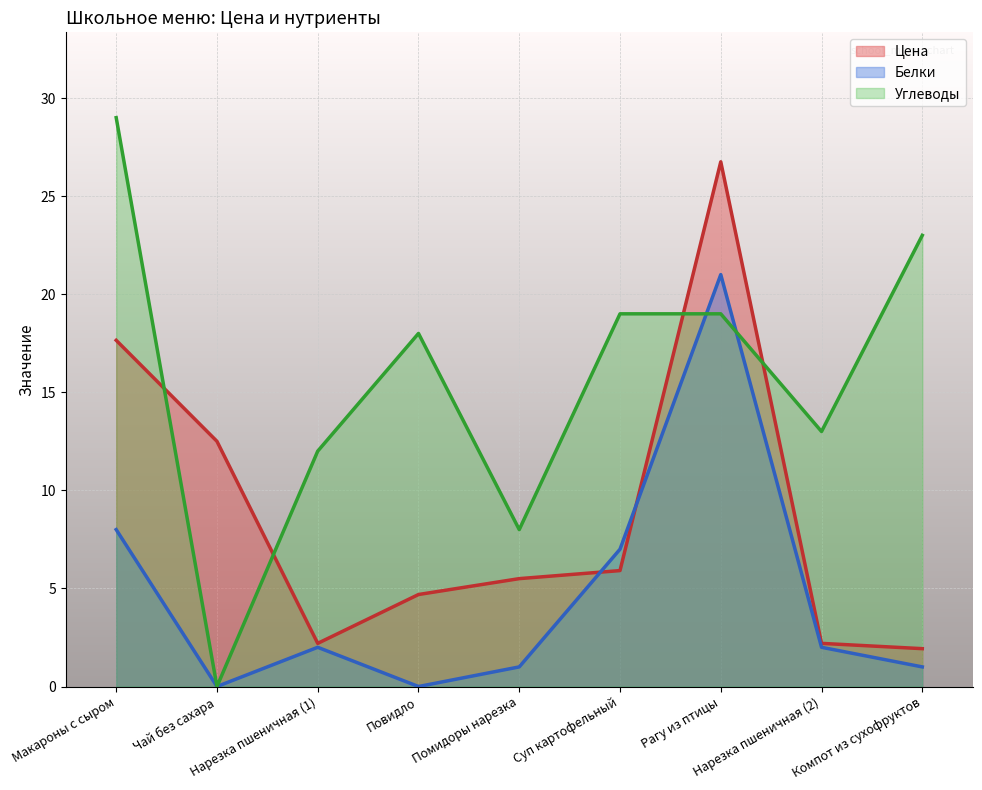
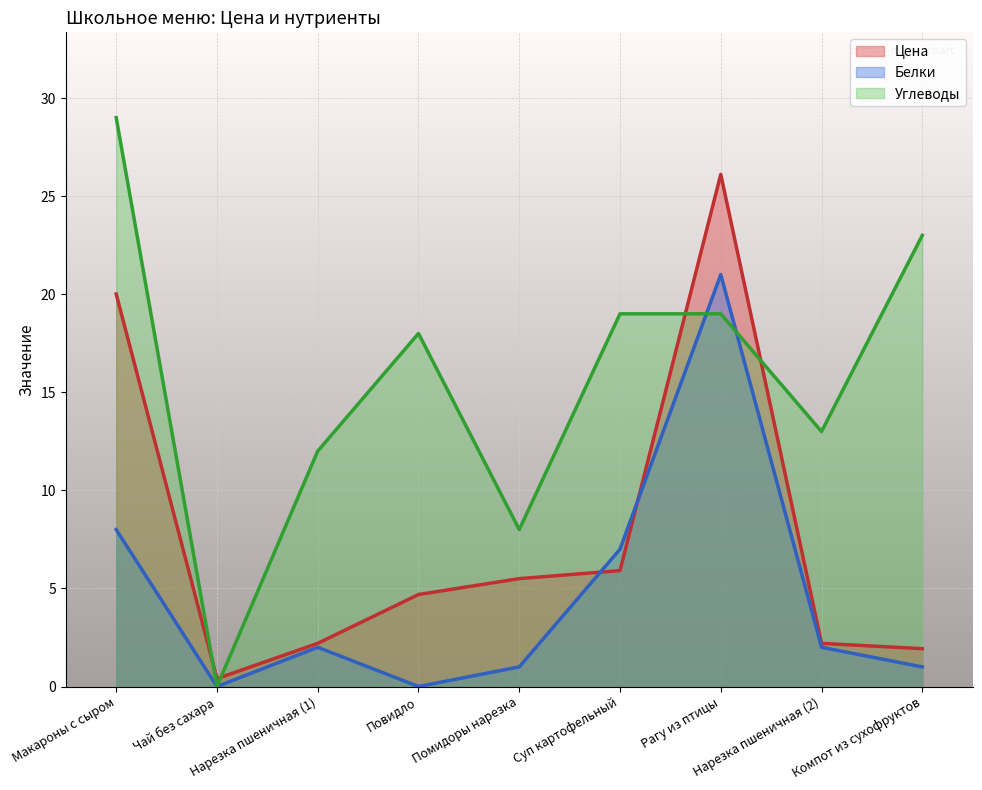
  {
    "Цена": {
-     "Макароны с сыром": 17.7,
-     "Чай без сахара": 12.5,
+     "Макароны с сыром": 20.0,
+     "Чай без сахара": 0.4,
      "Нарезка пшеничная (1)": 2.2,
      "Повидло": 4.7,
      "Помидоры нарезка": 5.5,
      "Суп картофельный": 5.9,
-     "Рагу из птицы": 26.8,
+     "Рагу из птицы": 26.1,
      "Нарезка пшеничная (2)": 2.2,
      "Компот из сухофруктов": 1.9
    },
    "Белки": {
      "Макароны с сыром": 8.0,
      "Нарезка пшеничная (1)": 2.0,
      "Повидло": 0.0,
      "Помидоры нарезка": 1.0,
      "Суп картофельный": 7.0,
      "Рагу из птицы": 21.0,
      "Нарезка пшеничная (2)": 2.0,
      "Компот из сухофруктов": 1.0
    },
    "Углеводы": {
      "Макароны с сыром": 29.0,
      "Нарезка пшеничная (1)": 12.0,
      "Повидло": 18.0,
      "Помидоры нарезка": 8.0,
      "Суп картофельный": 19.0,
      "Рагу из птицы": 19.0,
      "Нарезка пшеничная (2)": 13.0,
      "Компот из сухофруктов": 23.0
    }
  }
